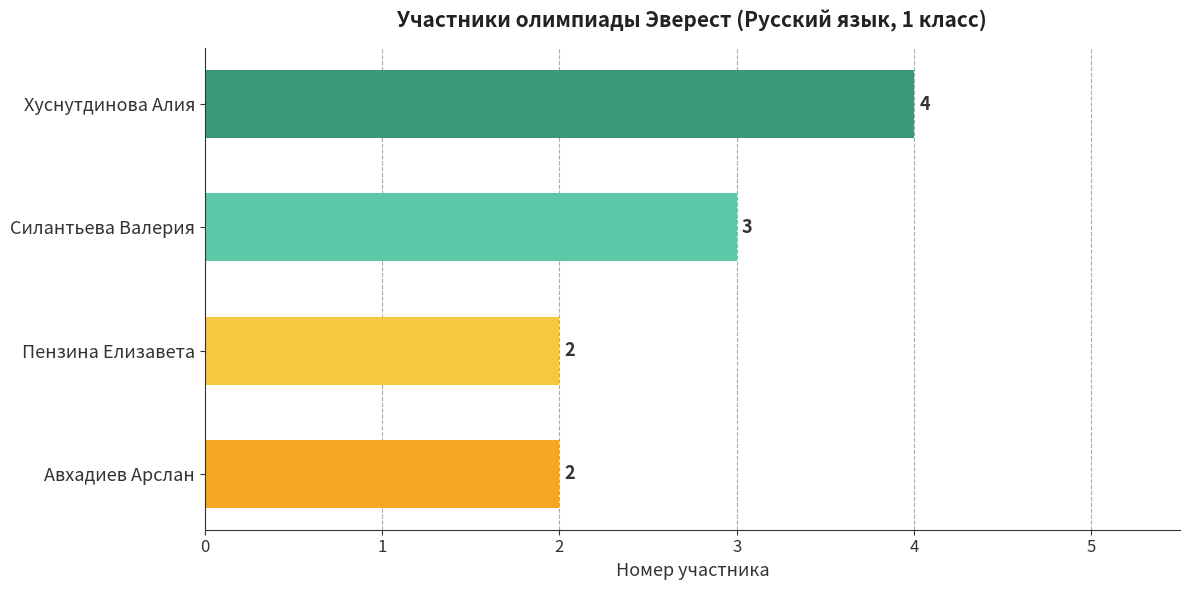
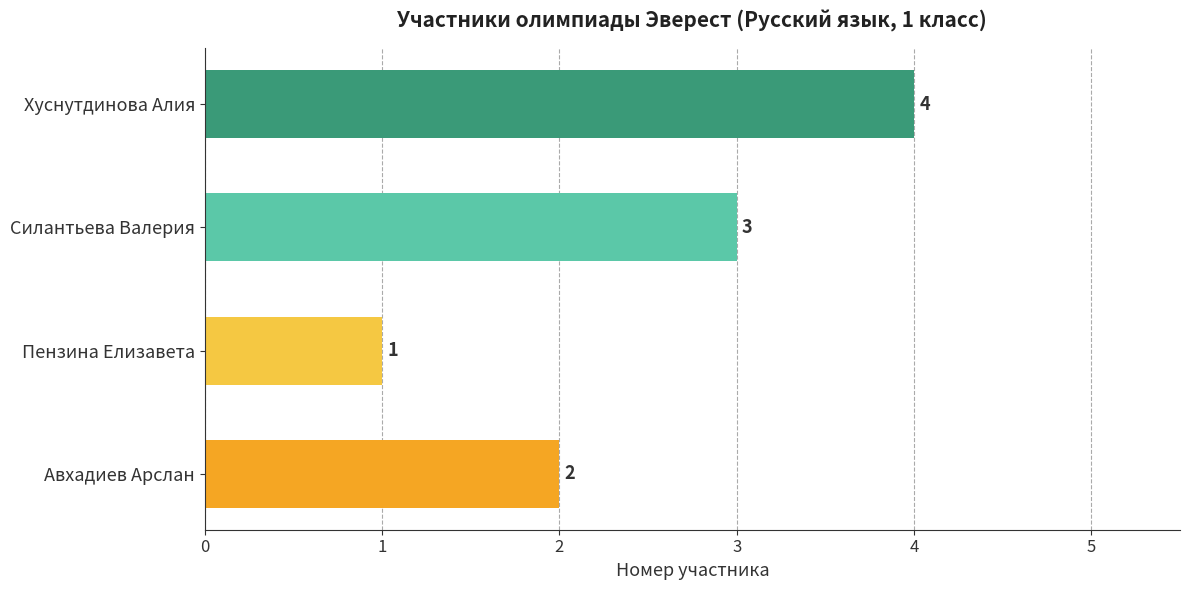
  {
    "Хуснутдинова Алия": 4,
    "Силантьева Валерия": 3,
-   "Пензина Елизавета": 2,
+   "Пензина Елизавета": 1,
    "Авхадиев Арслан": 2
  }
